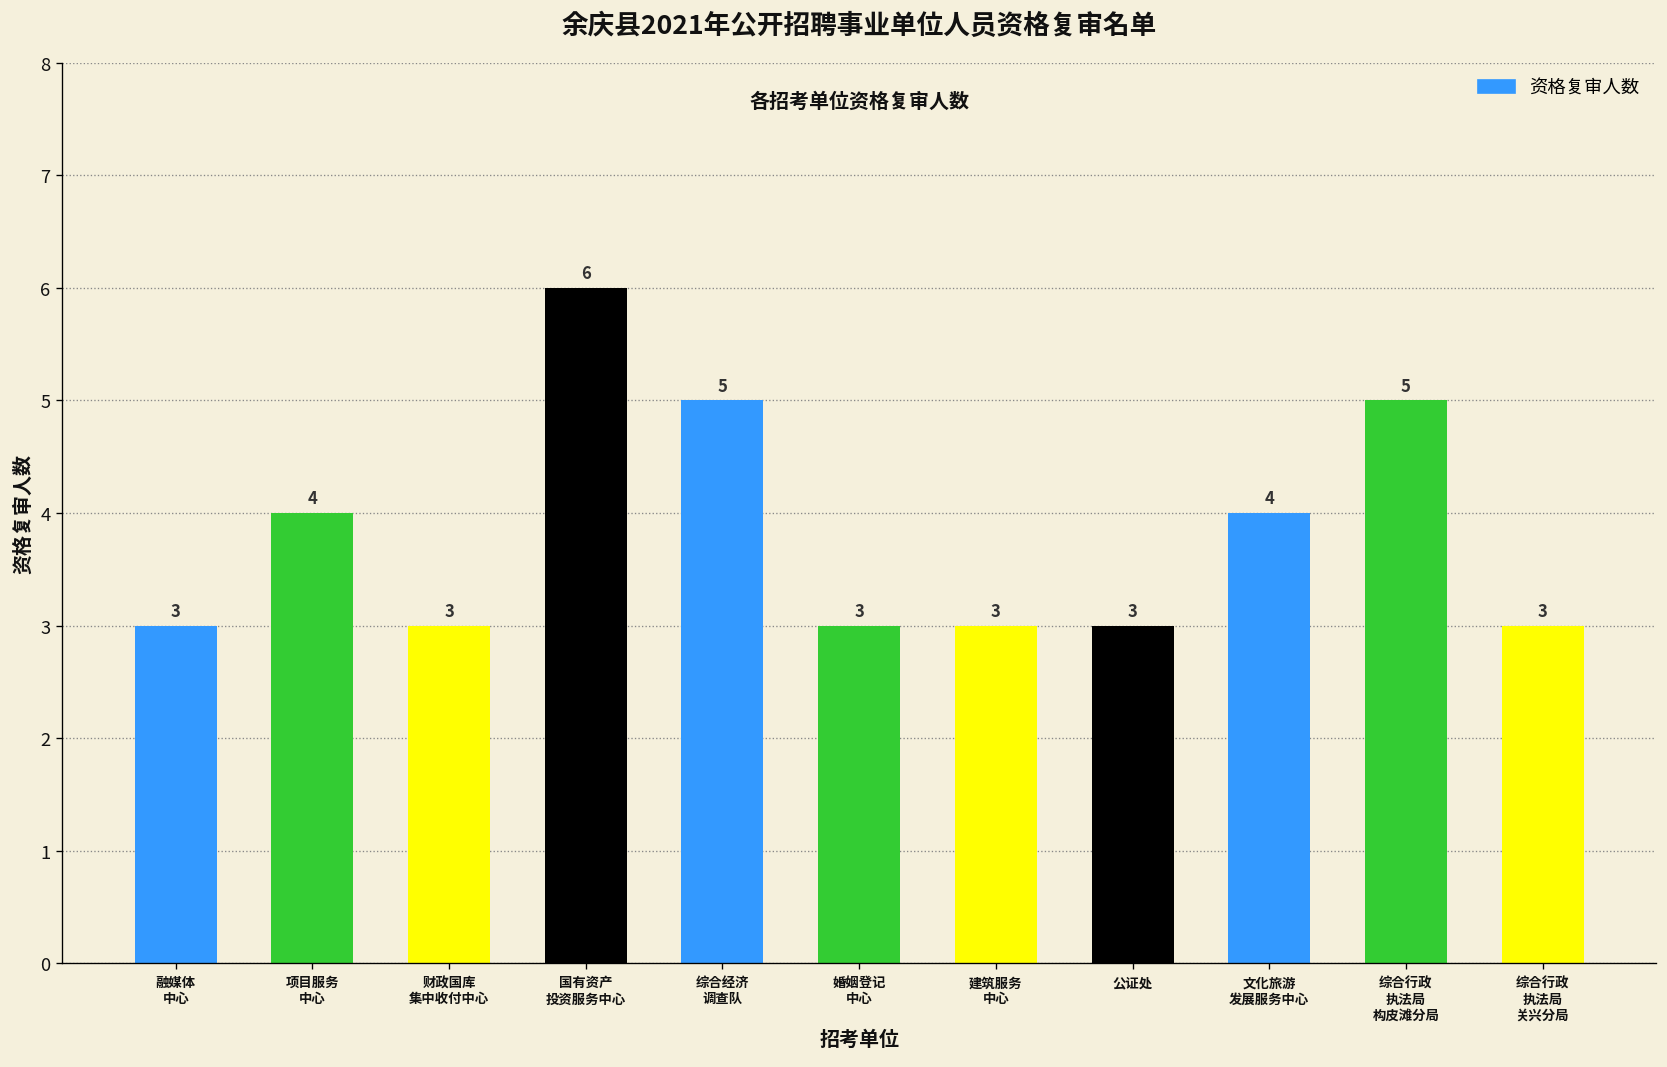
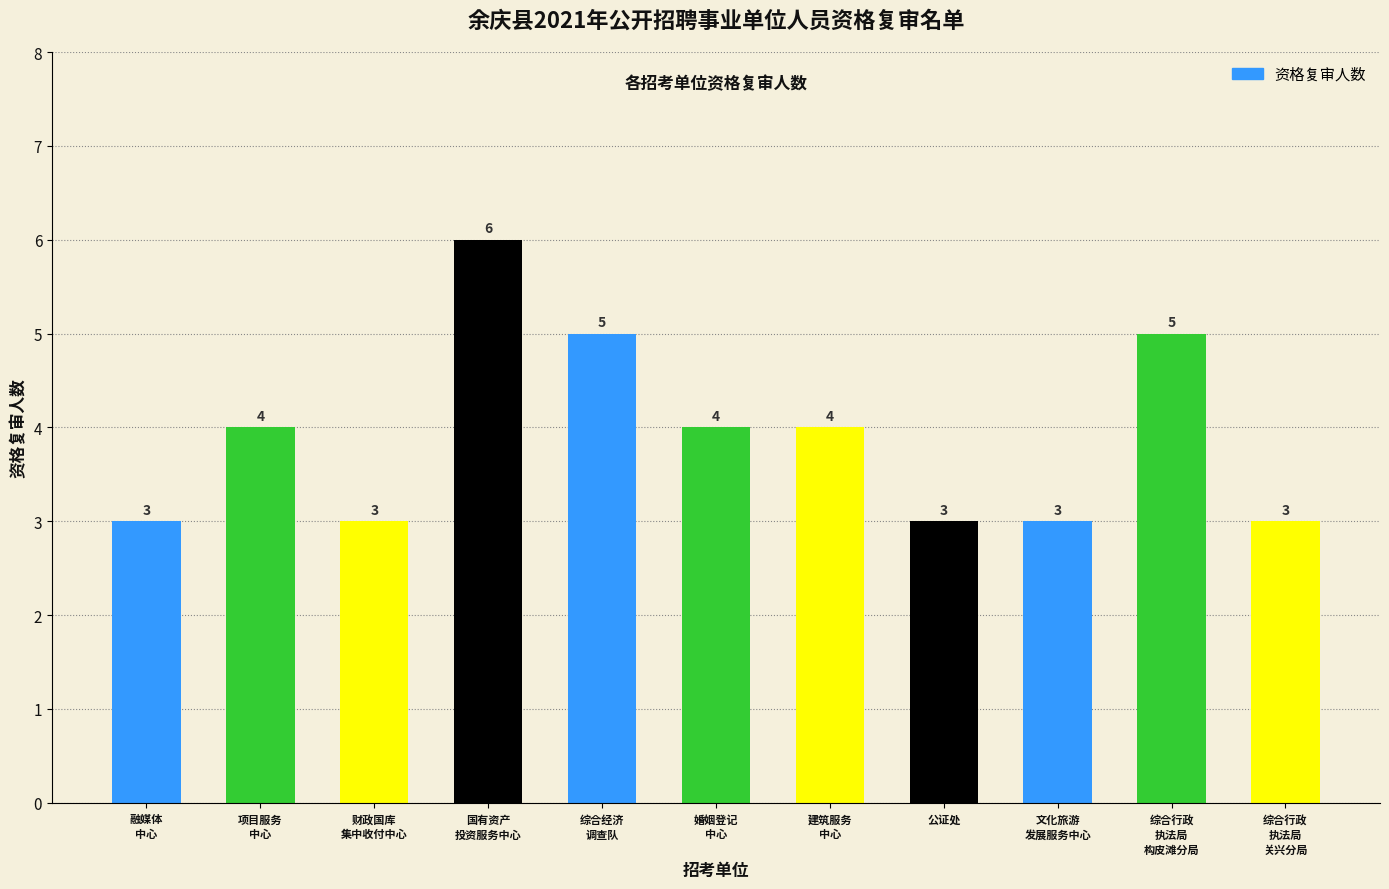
  {
    "融媒体 中心": 3,
    "项目服务 中心": 4,
    "财政国库 集中收付中心": 3,
    "国有资产 投资服务中心": 6,
    "综合经济 调查队": 5,
-   "婚姻登记 中心": 3,
-   "建筑服务 中心": 3,
+   "婚姻登记 中心": 4,
+   "建筑服务 中心": 4,
    "公证处": 3,
-   "文化旅游 发展服务中心": 4,
+   "文化旅游 发展服务中心": 3,
    "综合行政 执法局 构皮滩分局": 5,
    "综合行政 执法局 关兴分局": 3
  }
